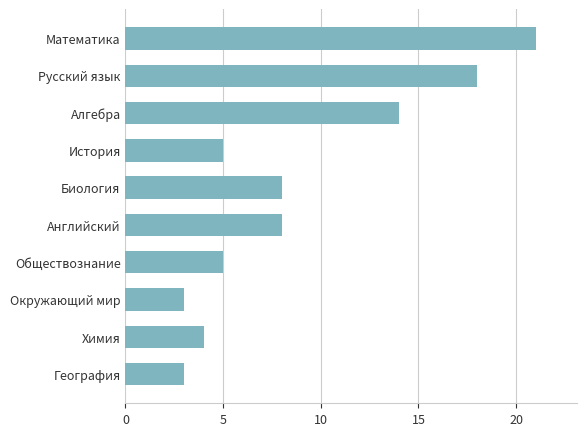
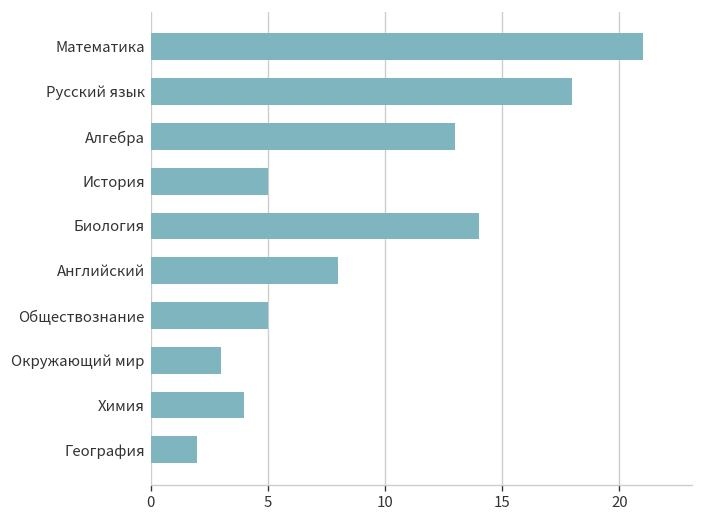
  {
    "Математика": 21,
    "Русский язык": 18,
-   "Алгебра": 14,
+   "Алгебра": 13,
    "История": 5,
-   "Биология": 8,
+   "Биология": 14,
    "Английский": 8,
    "Обществознание": 5,
    "Окружающий мир": 3,
    "Химия": 4,
-   "География": 3
+   "География": 2
  }
